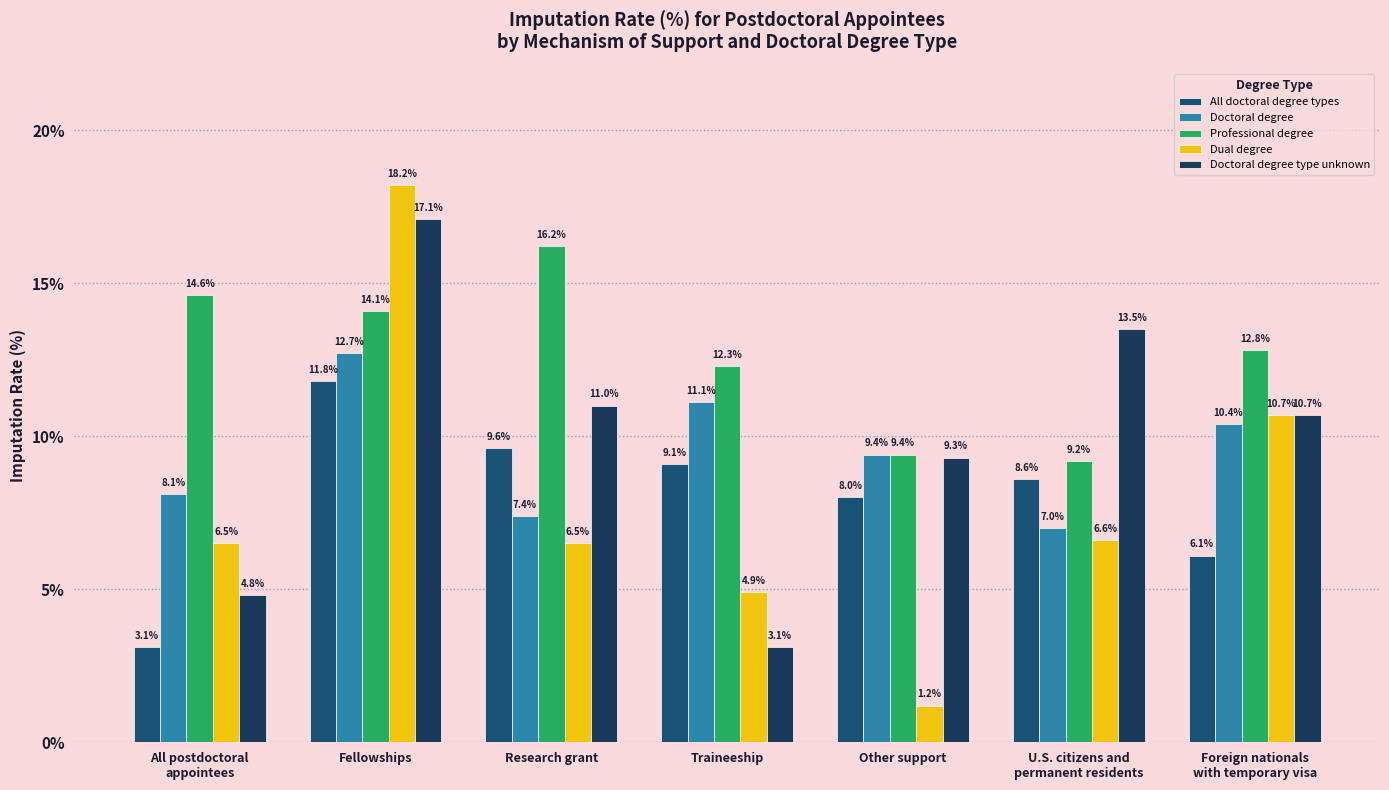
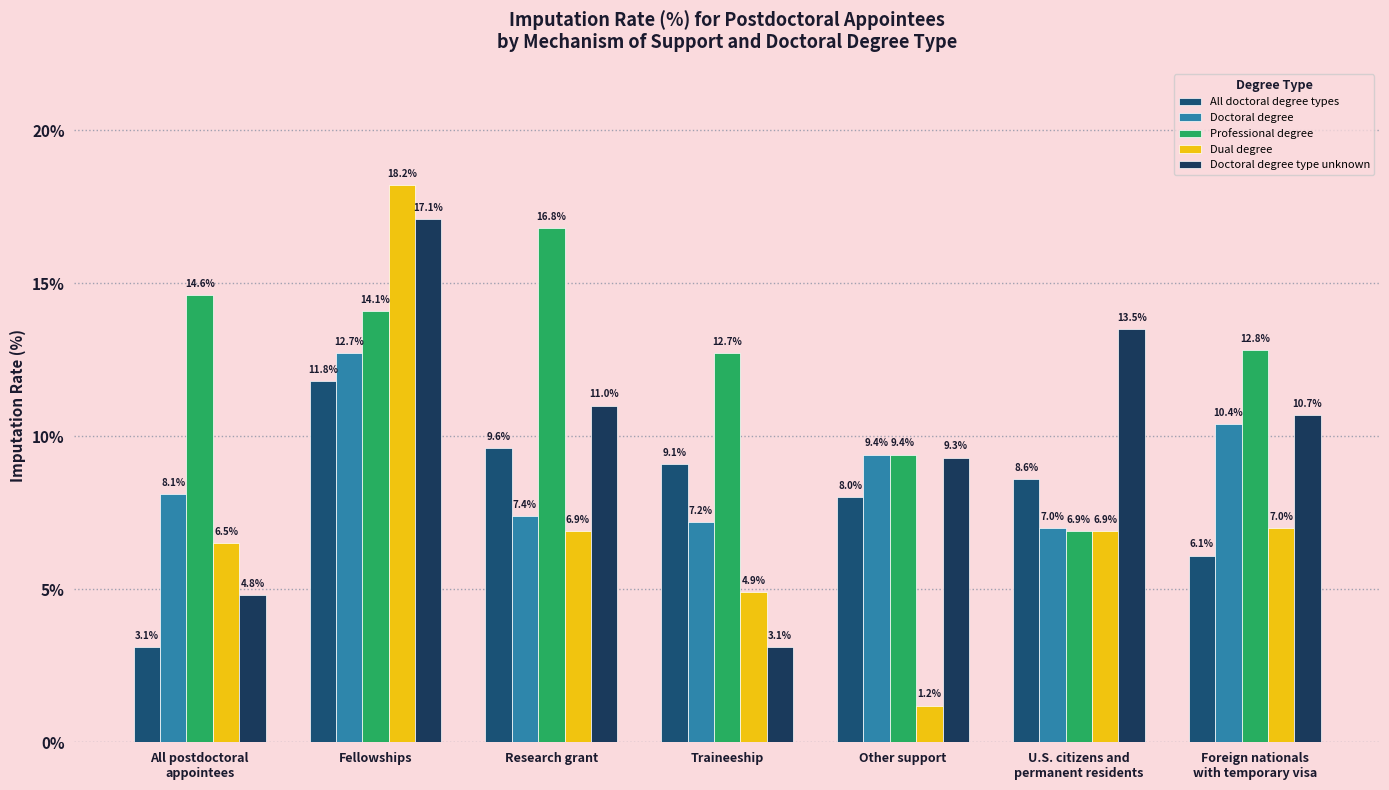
  {
    "Doctoral degree": {
      "All postdoctoral appointees": "8.1%",
      "Fellowships": "12.7%",
      "Research grant": "7.4%",
-     "Traineeship": "11.1%",
+     "Traineeship": "7.2%",
      "Other support": "9.4%",
      "U.S. citizens and permanent residents": "7.0%",
      "Foreign nationals with temporary visa": "10.4%"
    },
    "Professional degree": {
      "All postdoctoral appointees": "14.6%",
      "Fellowships": "14.1%",
-     "Research grant": "16.2%",
-     "Traineeship": "12.3%",
+     "Research grant": "16.8%",
+     "Traineeship": "12.7%",
      "Other support": "9.4%",
-     "U.S. citizens and permanent residents": "9.2%",
+     "U.S. citizens and permanent residents": "6.9%",
      "Foreign nationals with temporary visa": "12.8%"
    },
    "Dual degree": {
      "All postdoctoral appointees": "6.5%",
      "Fellowships": "18.2%",
-     "Research grant": "6.5%",
+     "Research grant": "6.9%",
      "Traineeship": "4.9%",
      "Other support": "1.2%",
-     "U.S. citizens and permanent residents": "6.6%",
-     "Foreign nationals with temporary visa": "10.7%"
+     "U.S. citizens and permanent residents": "6.9%",
+     "Foreign nationals with temporary visa": "7.0%"
    }
  }
